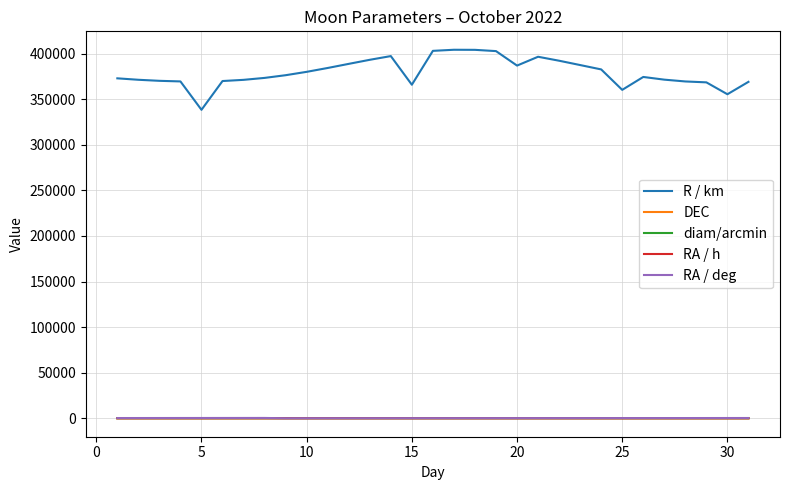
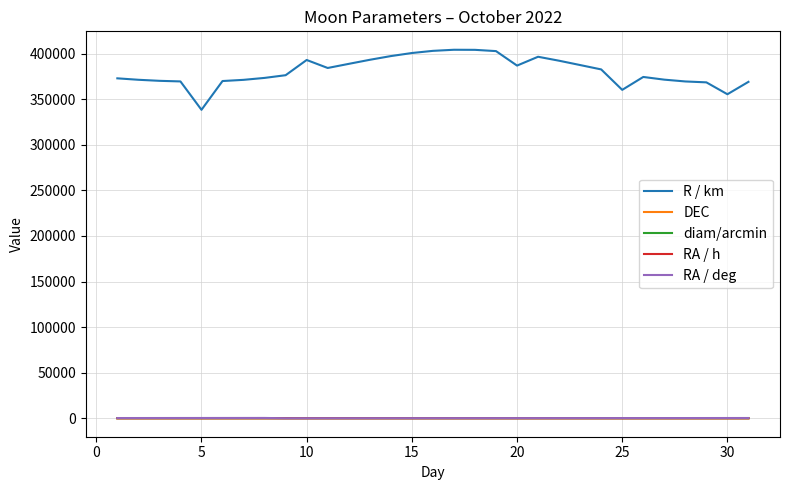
  {
    "R / km": {
      "5": 340000,
-     "10": 380000,
-     "15": 370000,
+     "10": 390000,
+     "15": 400000,
      "20": 390000,
      "25": 360000,
      "30": 360000
    },
    "RA / deg": {
      "5": 0,
      "10": 0,
      "15": 0,
      "20": 0,
      "25": 0,
      "30": 0
    }
  }
